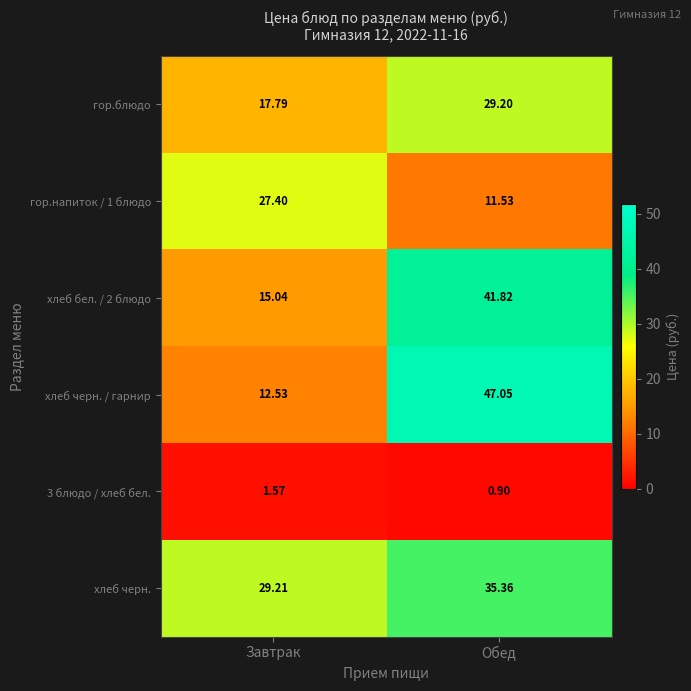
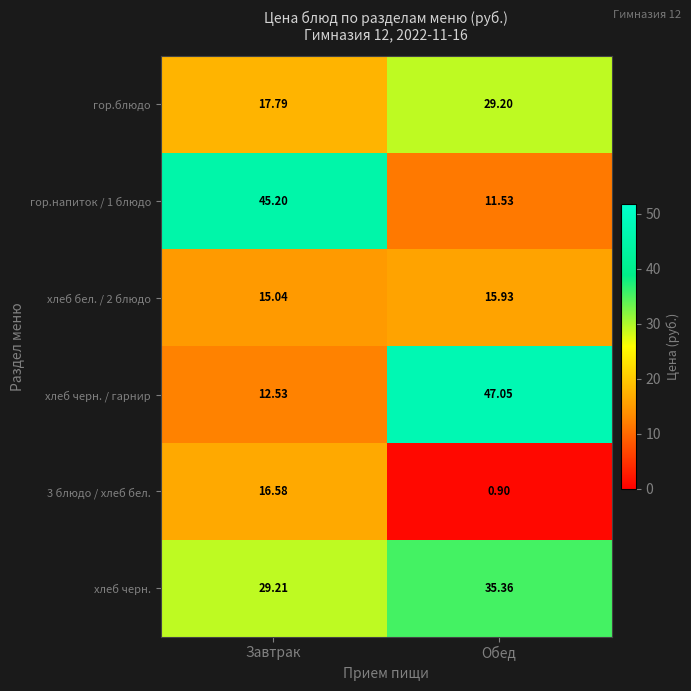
  {
    "гор.блюдо": {
      "Завтрак": 17.79,
      "Обед": 29.20
    },
    "гор.напиток / 1 блюдо": {
-     "Завтрак": 27.40,
+     "Завтрак": 45.20,
      "Обед": 11.53
    },
    "хлеб бел. / 2 блюдо": {
      "Завтрак": 15.04,
-     "Обед": 41.82
+     "Обед": 15.93
    },
    "хлеб черн. / гарнир": {
      "Завтрак": 12.53,
      "Обед": 47.05
    },
    "3 блюдо / хлеб бел.": {
-     "Завтрак": 1.57,
+     "Завтрак": 16.58,
      "Обед": 0.90
    },
    "хлеб черн.": {
      "Завтрак": 29.21,
      "Обед": 35.36
    }
  }
